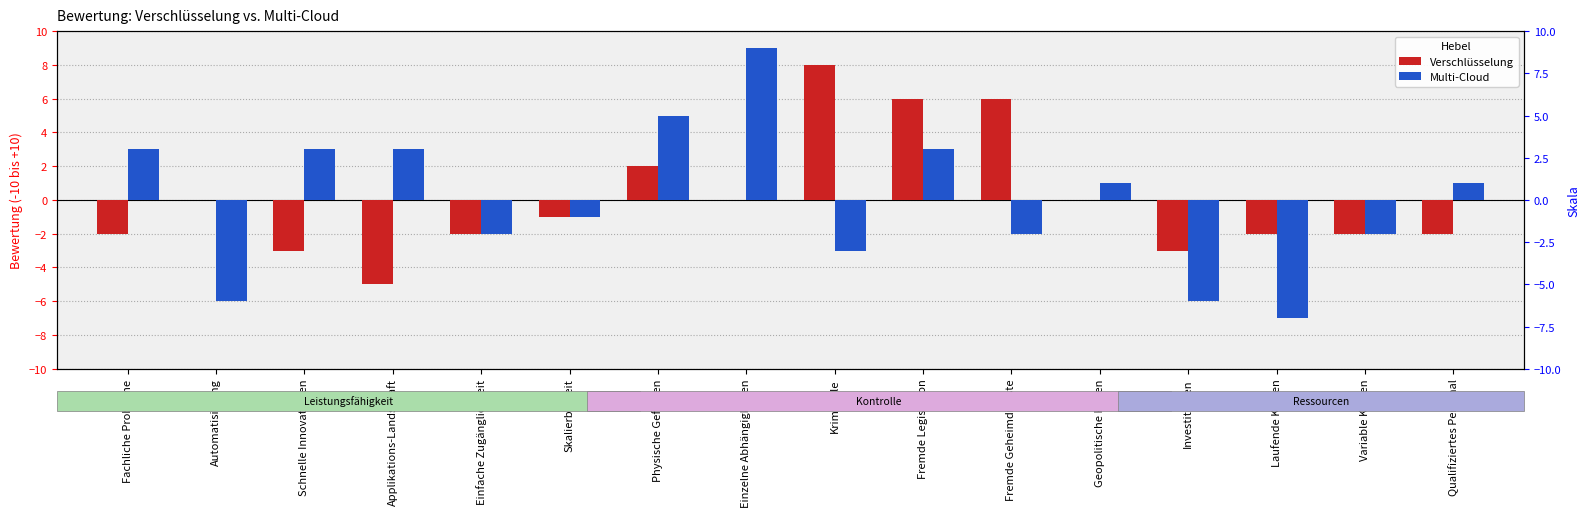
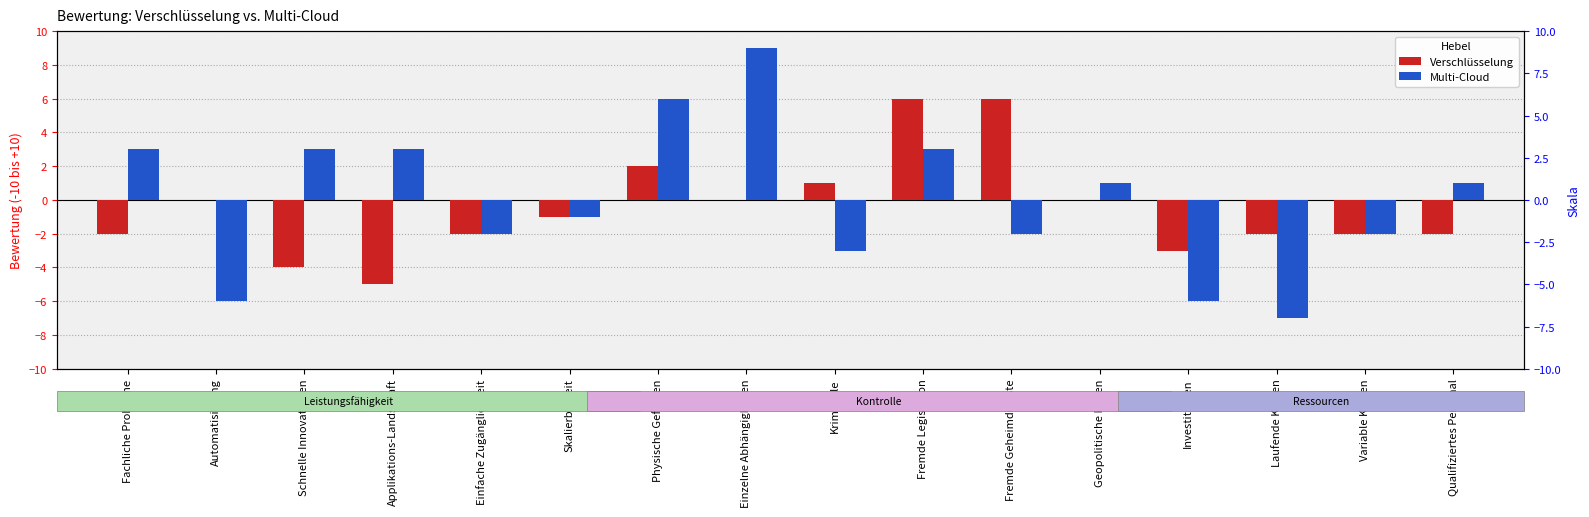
  {
    "Verschlüsselung": {
      "Fachliche Probleme": -2,
      "Automatisierung": 0,
-     "Schnelle Innovationen": -3,
+     "Schnelle Innovationen": -4,
      "Applikations-Landschaft": -5,
      "Einfache Zugänglichkeit": -2,
      "Skalierbarkeit": -1,
      "Physische Gefahren": 2,
      "Einzelne Abhängigkeiten": 0,
-     "Kriminelle": 8,
+     "Kriminelle": 1,
      "Fremde Legislation": 6,
      "Fremde Geheimdienste": 6,
      "Geopolitische Krisen": 0,
      "Investitionen": -3,
      "Laufende Kosten": -2,
      "Variable Kosten": -2,
      "Qualifiziertes Personal": -2
    },
    "Multi-Cloud": {
      "Fachliche Probleme": 3,
      "Automatisierung": -6,
      "Schnelle Innovationen": 3,
      "Applikations-Landschaft": 3,
      "Einfache Zugänglichkeit": -2,
      "Skalierbarkeit": -1,
-     "Physische Gefahren": 5,
+     "Physische Gefahren": 6,
      "Einzelne Abhängigkeiten": 9,
      "Kriminelle": -3,
      "Fremde Legislation": 3,
      "Fremde Geheimdienste": -2,
      "Geopolitische Krisen": 1,
      "Investitionen": -6,
      "Laufende Kosten": -7,
      "Variable Kosten": -2,
      "Qualifiziertes Personal": 1
    }
  }
